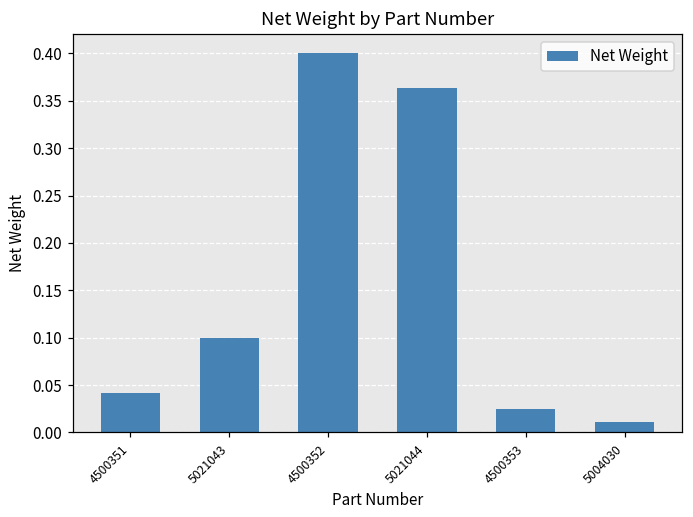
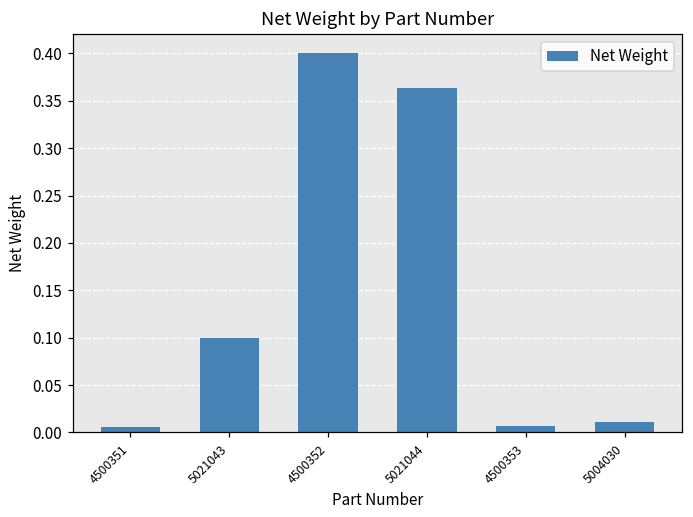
  {
-   "4500351": 0.04,
+   "4500351": 0.01,
    "5021043": 0.10,
    "4500352": 0.40,
    "5021044": 0.36,
-   "4500353": 0.03,
+   "4500353": 0.01,
    "5004030": 0.01
  }
